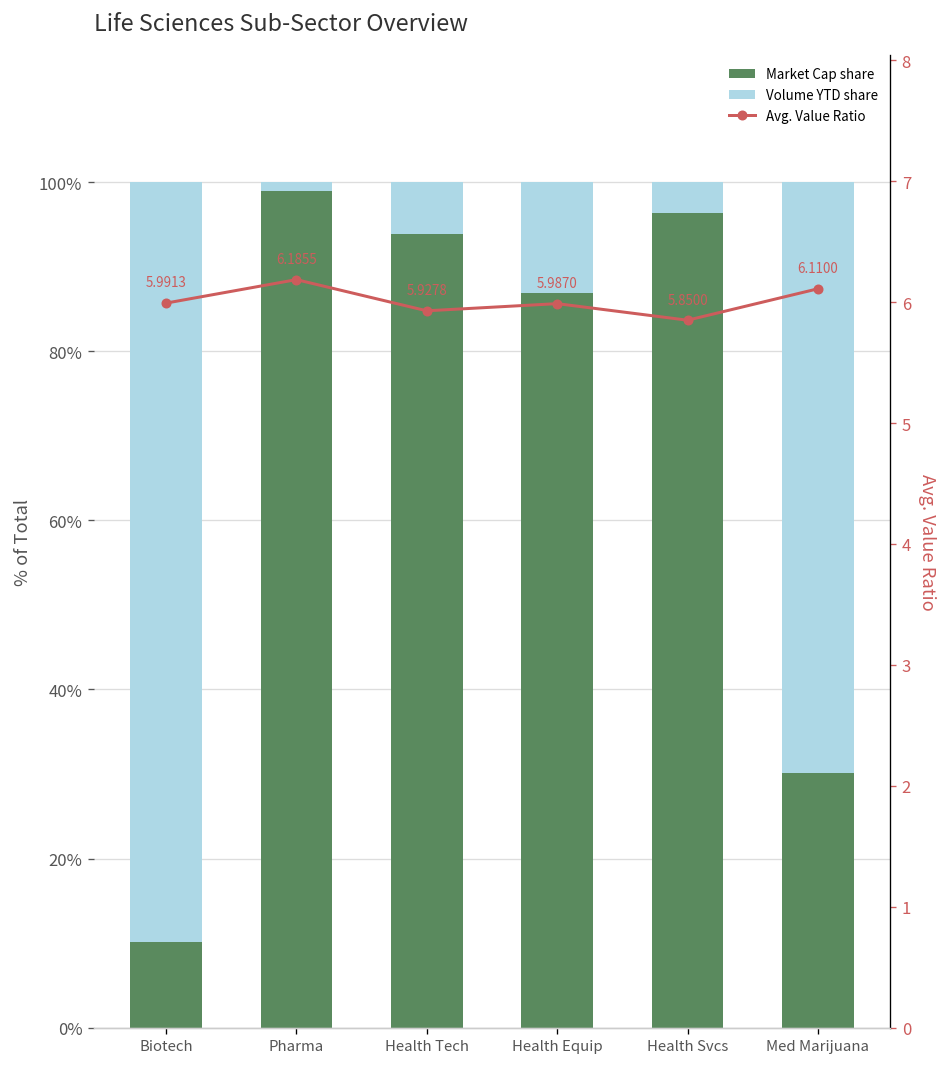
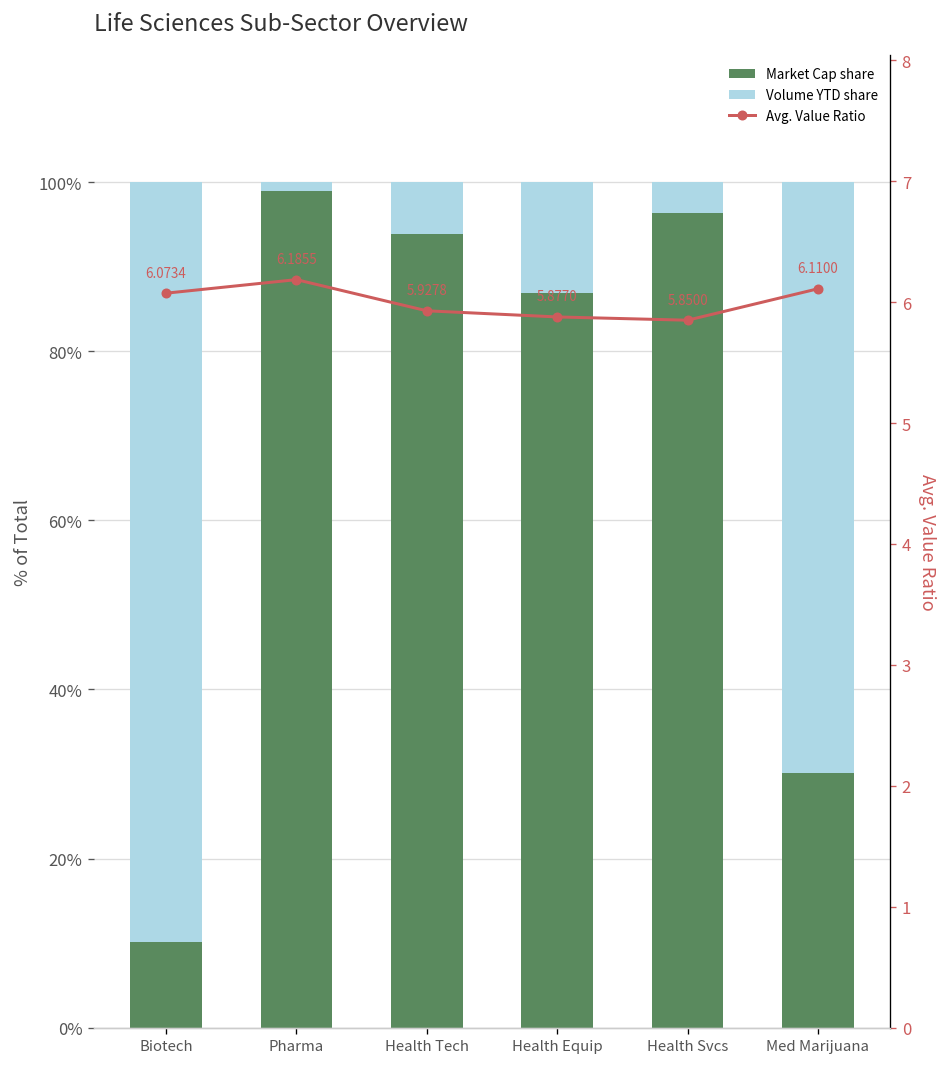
  {
    "Avg. Value Ratio": {
-     "Biotech": 5.9913,
+     "Biotech": 6.0734,
      "Pharma": 6.1855,
      "Health Tech": 5.9278,
-     "Health Equip": 5.9870,
+     "Health Equip": 5.8770,
      "Health Svcs": 5.8500,
      "Med Marijuana": 6.1100
    }
  }
